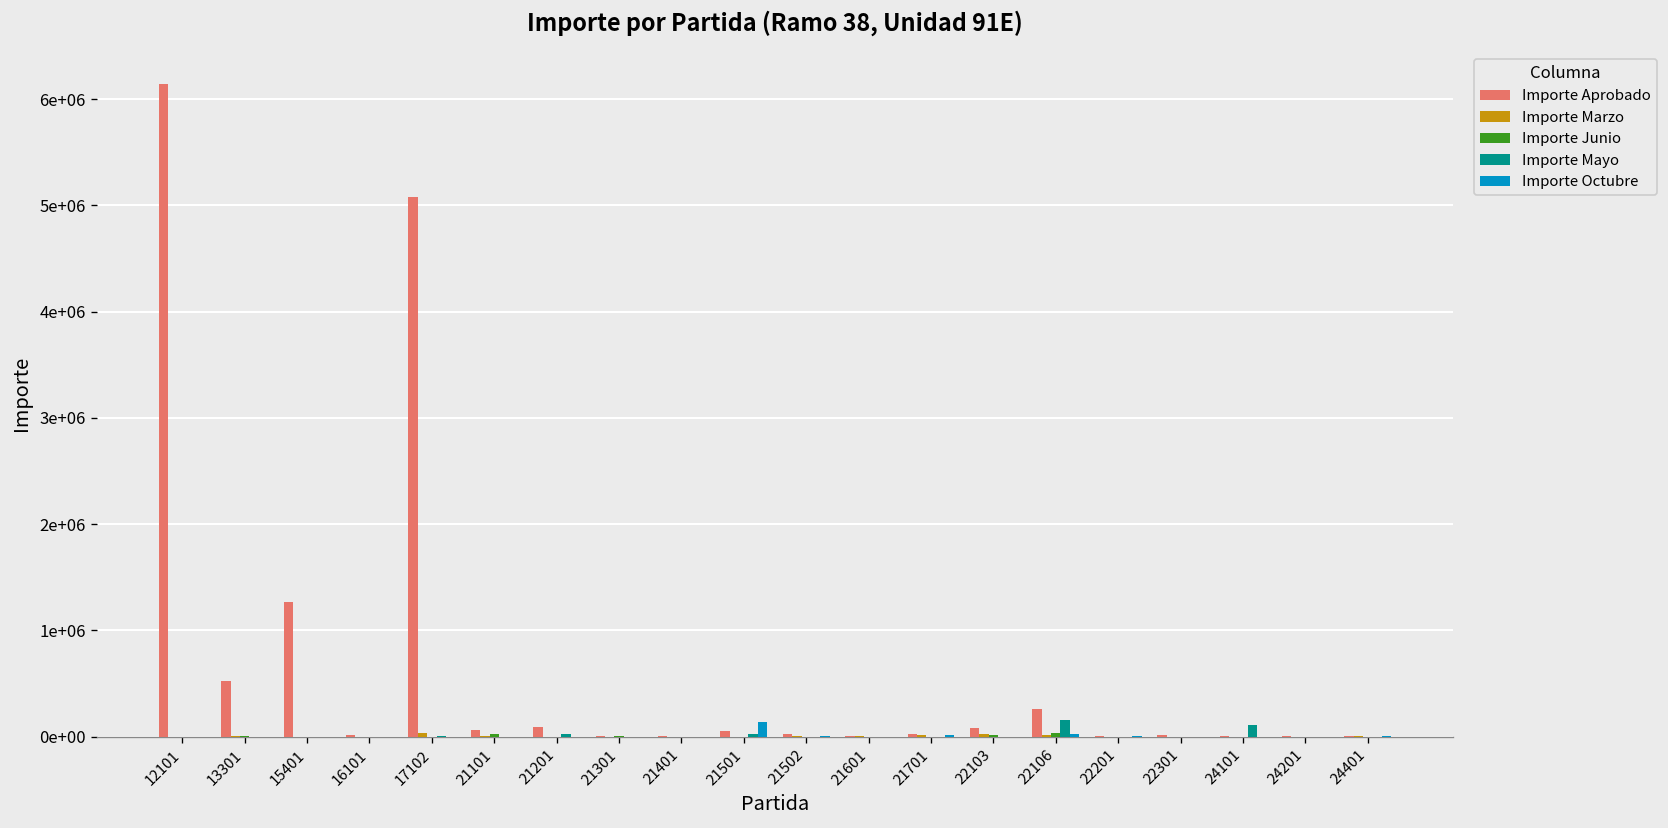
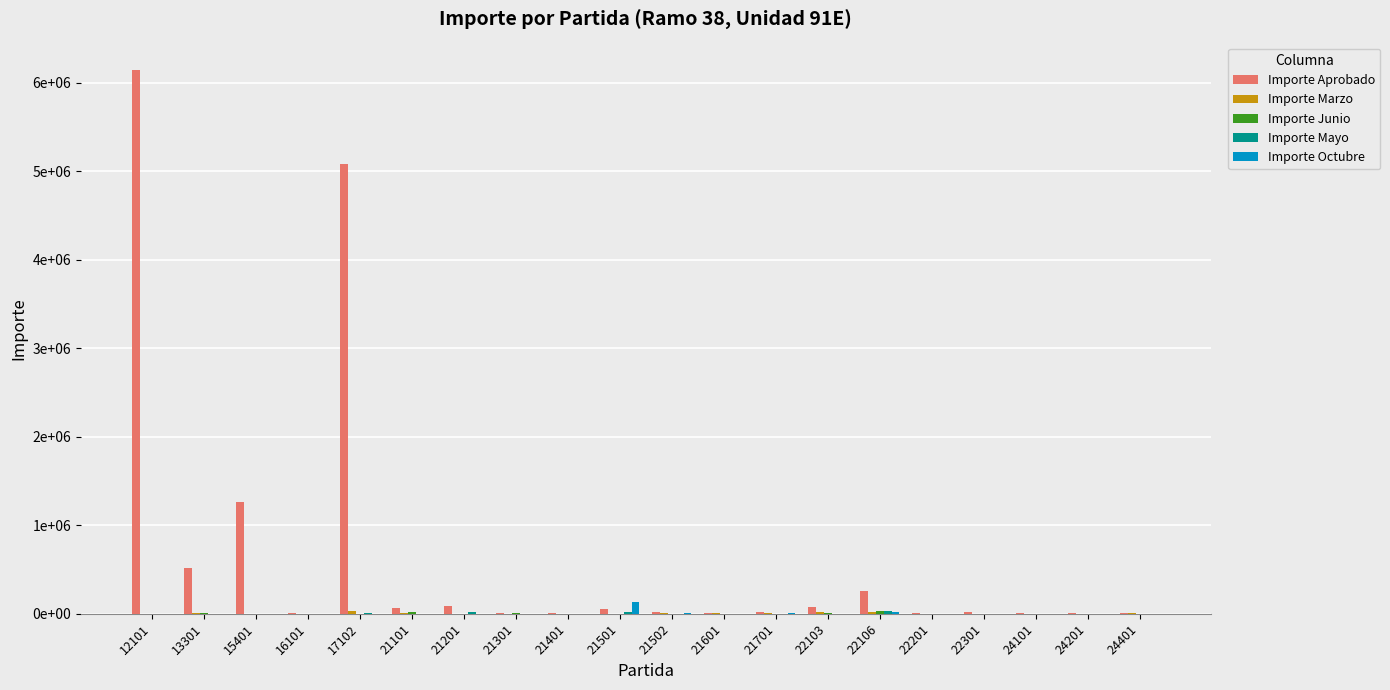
  {
    "Importe Aprobado": {
      "12101": 6100000,
      "13301": 500000,
      "15401": 1300000,
      "17102": 5100000,
      "21101": 100000,
      "21201": 100000,
      "21501": 100000,
      "22103": 100000,
      "22106": 300000
    },
    "Importe Marzo": {
      "12101": 0,
      "15401": 0,
      "16101": 0,
      "17102": 0,
      "21201": 0,
      "21301": 0,
      "21401": 0,
      "21501": 0,
      "22201": 0,
      "22301": 0,
      "24101": 0,
      "24201": 0
    },
    "Importe Junio": {
      "12101": 0,
      "15401": 0,
      "16101": 0,
      "17102": 0,
      "21201": 0,
      "21401": 0,
      "21501": 0,
      "21502": 0,
      "21601": 0,
      "21701": 0,
      "22106": 0,
      "22201": 0,
      "22301": 0,
      "24101": 0,
      "24201": 0,
      "24401": 0
    },
    "Importe Mayo": {
      "12101": 0,
      "13301": 0,
      "15401": 0,
      "16101": 0,
      "21101": 0,
      "21301": 0,
      "21401": 0,
      "21502": 0,
      "21601": 0,
      "21701": 0,
      "22103": 0,
-     "22106": 200000,
+     "22106": 0,
      "22201": 0,
      "22301": 0,
-     "24101": 100000,
+     "24101": 0,
      "24201": 0,
      "24401": 0
    },
    "Importe Octubre": {
      "12101": 0,
      "13301": 0,
      "15401": 0,
      "16101": 0,
      "17102": 0,
      "21101": 0,
      "21201": 0,
      "21301": 0,
      "21401": 0,
      "21501": 100000,
      "21601": 0,
      "22103": 0,
      "22301": 0,
      "24101": 0,
      "24201": 0
    }
  }
